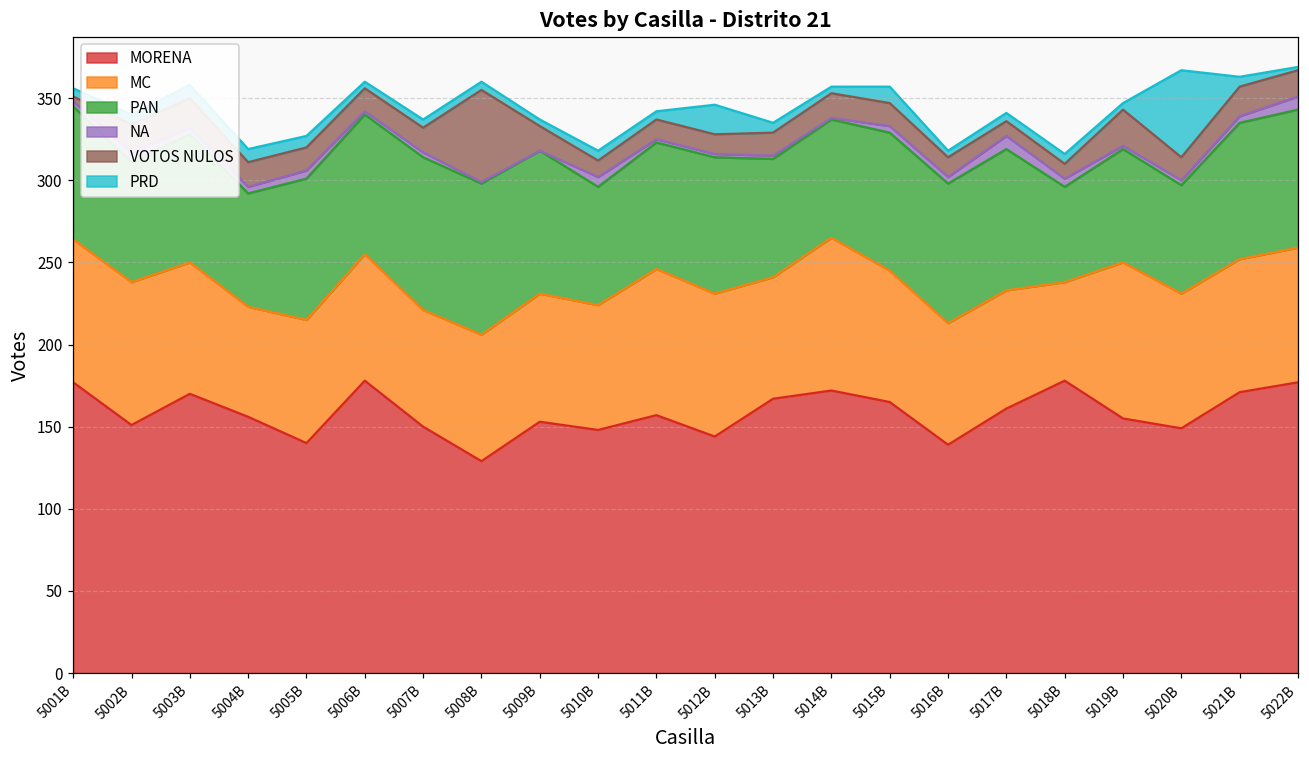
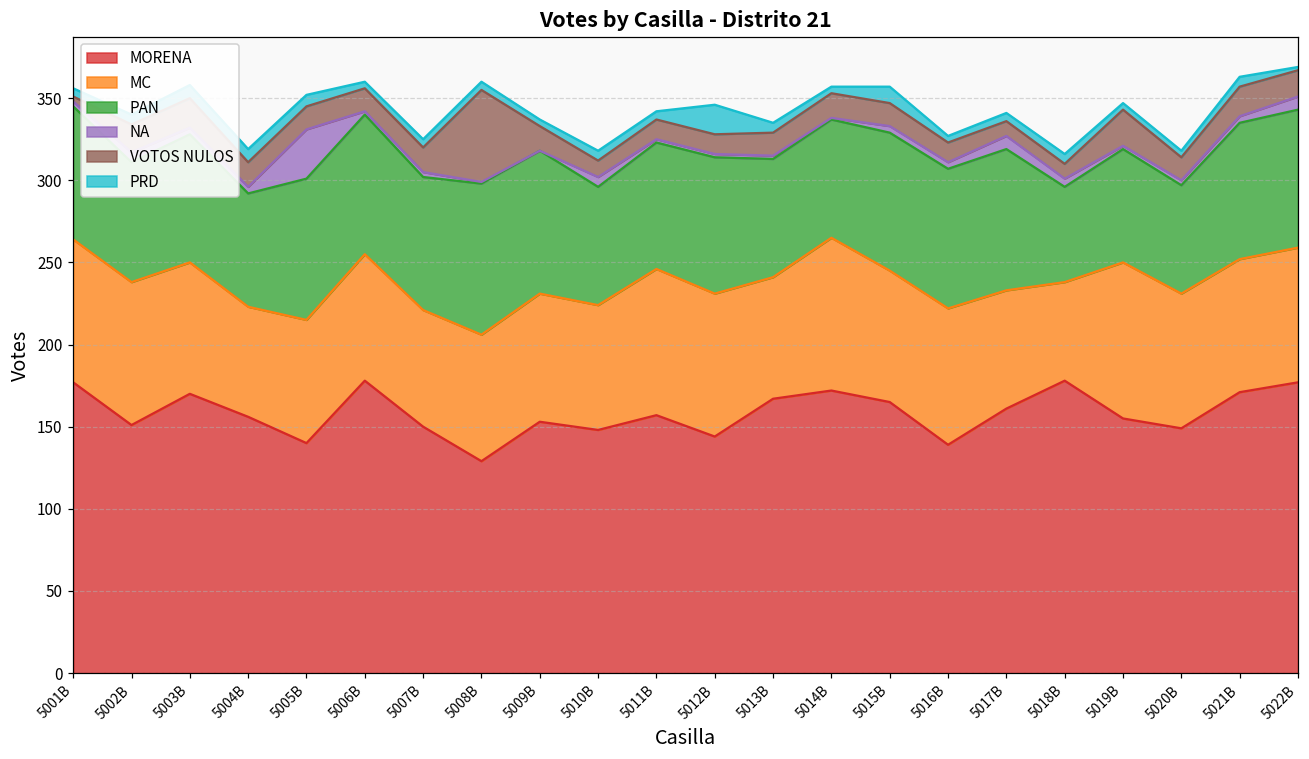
  {
    "MORENA": {
      "5001B": 177,
      "5002B": 151,
      "5003B": 170,
      "5004B": 156,
      "5005B": 140,
      "5006B": 178,
      "5007B": 150,
      "5008B": 129,
      "5009B": 153,
      "5010B": 148,
      "5011B": 157,
      "5012B": 144,
      "5013B": 167,
      "5014B": 172,
      "5015B": 165,
      "5016B": 139,
      "5017B": 161,
      "5018B": 178,
      "5019B": 155,
      "5020B": 149,
      "5021B": 171,
      "5022B": 177
    },
    "MC": {
      "5001B": 87,
      "5002B": 87,
      "5003B": 80,
      "5004B": 67,
      "5005B": 75,
      "5006B": 77,
      "5007B": 71,
      "5008B": 77,
      "5009B": 78,
      "5010B": 76,
      "5011B": 89,
      "5012B": 87,
      "5013B": 74,
      "5014B": 93,
      "5015B": 80,
-     "5016B": 74,
+     "5016B": 83,
      "5017B": 72,
      "5018B": 60,
      "5019B": 95,
      "5020B": 82,
      "5021B": 81,
      "5022B": 82
    },
    "PAN": {
      "5001B": 81,
      "5004B": 69,
      "5005B": 86,
      "5006B": 85,
-     "5007B": 93,
+     "5007B": 81,
      "5010B": 72,
      "5011B": 77,
      "5012B": 83,
      "5013B": 72,
      "5015B": 84,
      "5016B": 85,
      "5017B": 86,
      "5018B": 58,
      "5019B": 69,
      "5020B": 66,
      "5021B": 83,
      "5022B": 84
    },
    "NA": {
      "5001B": 3,
      "5004B": 4,
-     "5005B": 5,
+     "5005B": 30,
      "5006B": 2,
      "5007B": 3,
      "5010B": 6,
      "5011B": 2,
      "5012B": 2,
      "5013B": 2,
      "5015B": 4,
      "5016B": 4,
      "5017B": 8,
      "5018B": 5,
      "5019B": 2,
      "5020B": 3,
      "5021B": 4,
      "5022B": 8
    },
    "VOTOS NULOS": {
      "5001B": 3,
      "5004B": 15,
      "5005B": 14,
      "5006B": 14,
      "5007B": 15,
      "5008B": 56,
      "5009B": 15,
      "5010B": 10,
      "5011B": 12,
      "5012B": 12,
      "5013B": 14,
      "5014B": 15,
      "5015B": 14,
      "5016B": 12,
      "5017B": 9,
      "5018B": 9,
      "5019B": 22,
      "5020B": 14,
      "5021B": 18,
      "5022B": 16
    },
    "PRD": {
      "5001B": 5,
      "5004B": 8,
      "5005B": 7,
      "5006B": 4,
      "5007B": 5,
      "5008B": 5,
      "5009B": 4,
      "5010B": 6,
      "5011B": 5,
      "5012B": 18,
      "5013B": 6,
      "5014B": 4,
      "5015B": 10,
      "5016B": 4,
      "5017B": 5,
      "5018B": 6,
      "5019B": 4,
-     "5020B": 53,
+     "5020B": 4,
      "5021B": 6,
      "5022B": 2
    }
  }
